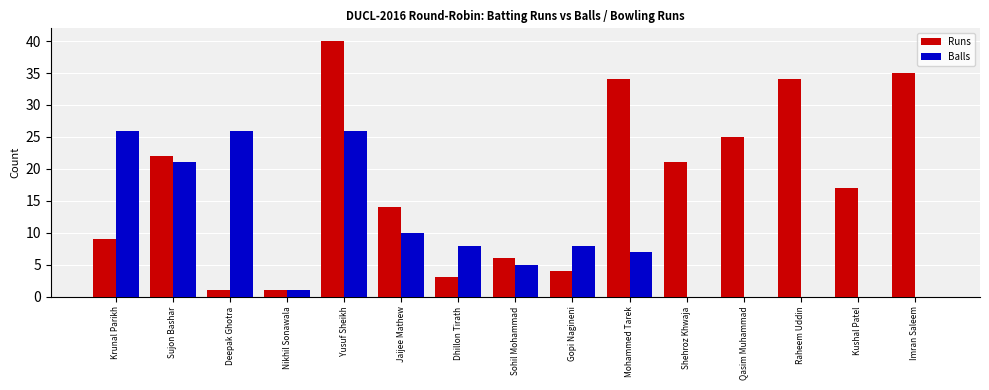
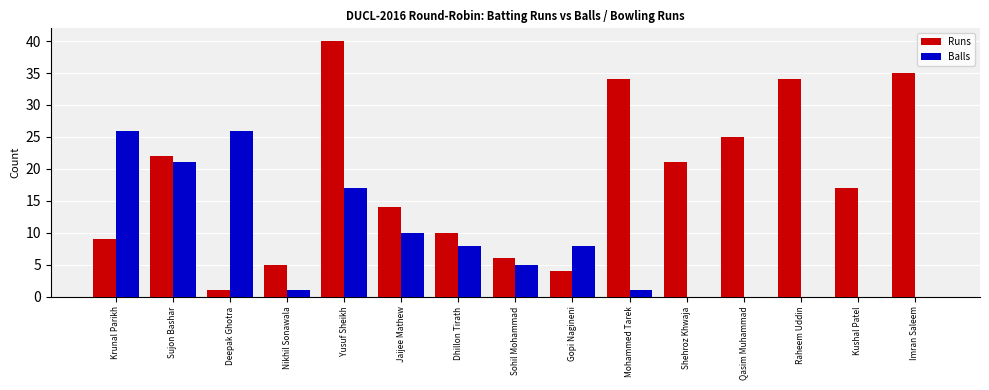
  {
    "Runs": {
      "Krunal Parikh": 9,
      "Sujon Bashar": 22,
      "Deepak Ghotra": 1,
-     "Nikhil Sonawala": 1,
+     "Nikhil Sonawala": 5,
      "Yusuf Sheikh": 40,
      "Jaijee Mathew": 14,
-     "Dhillon Tirath": 3,
+     "Dhillon Tirath": 10,
      "Sohil Mohammad": 6,
      "Gopi Nagineni": 4,
      "Mohammed Tarek": 34,
      "Shehroz Khwaja": 21,
      "Qasim Muhammad": 25,
      "Raheem Uddin": 34,
      "Kushal Patel": 17,
      "Imran Saleem": 35
    },
    "Balls": {
      "Krunal Parikh": 26,
      "Sujon Bashar": 21,
      "Deepak Ghotra": 26,
      "Nikhil Sonawala": 1,
-     "Yusuf Sheikh": 26,
+     "Yusuf Sheikh": 17,
      "Jaijee Mathew": 10,
      "Dhillon Tirath": 8,
      "Sohil Mohammad": 5,
      "Gopi Nagineni": 8,
-     "Mohammed Tarek": 7,
+     "Mohammed Tarek": 1,
      "Shehroz Khwaja": 0,
      "Qasim Muhammad": 0,
      "Raheem Uddin": 0,
      "Kushal Patel": 0,
      "Imran Saleem": 0
    }
  }
